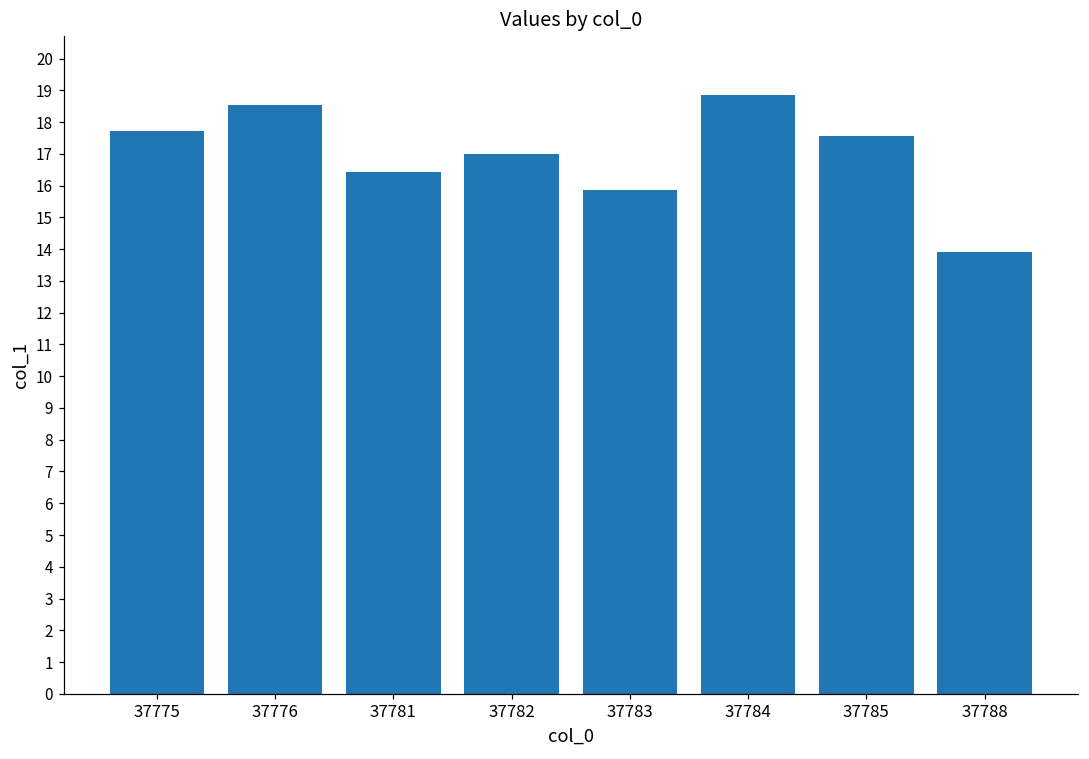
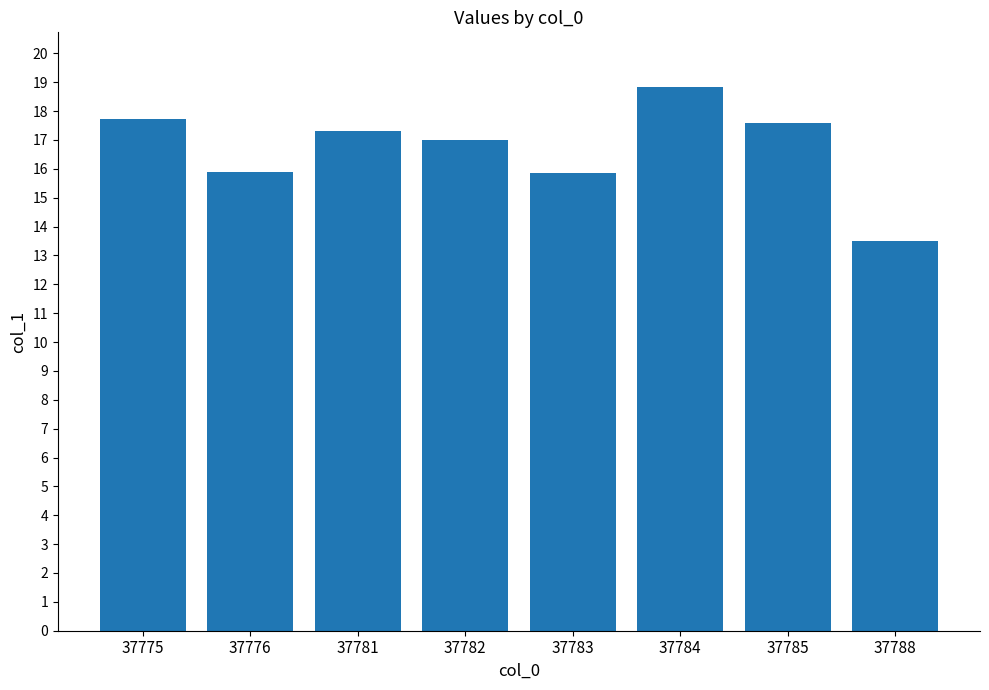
  {
    "37775": 17.7,
-   "37776": 18.5,
-   "37781": 16.4,
+   "37776": 15.9,
+   "37781": 17.3,
    "37782": 17.0,
    "37783": 15.9,
    "37784": 18.8,
    "37785": 17.6,
-   "37788": 13.9
+   "37788": 13.5
  }
